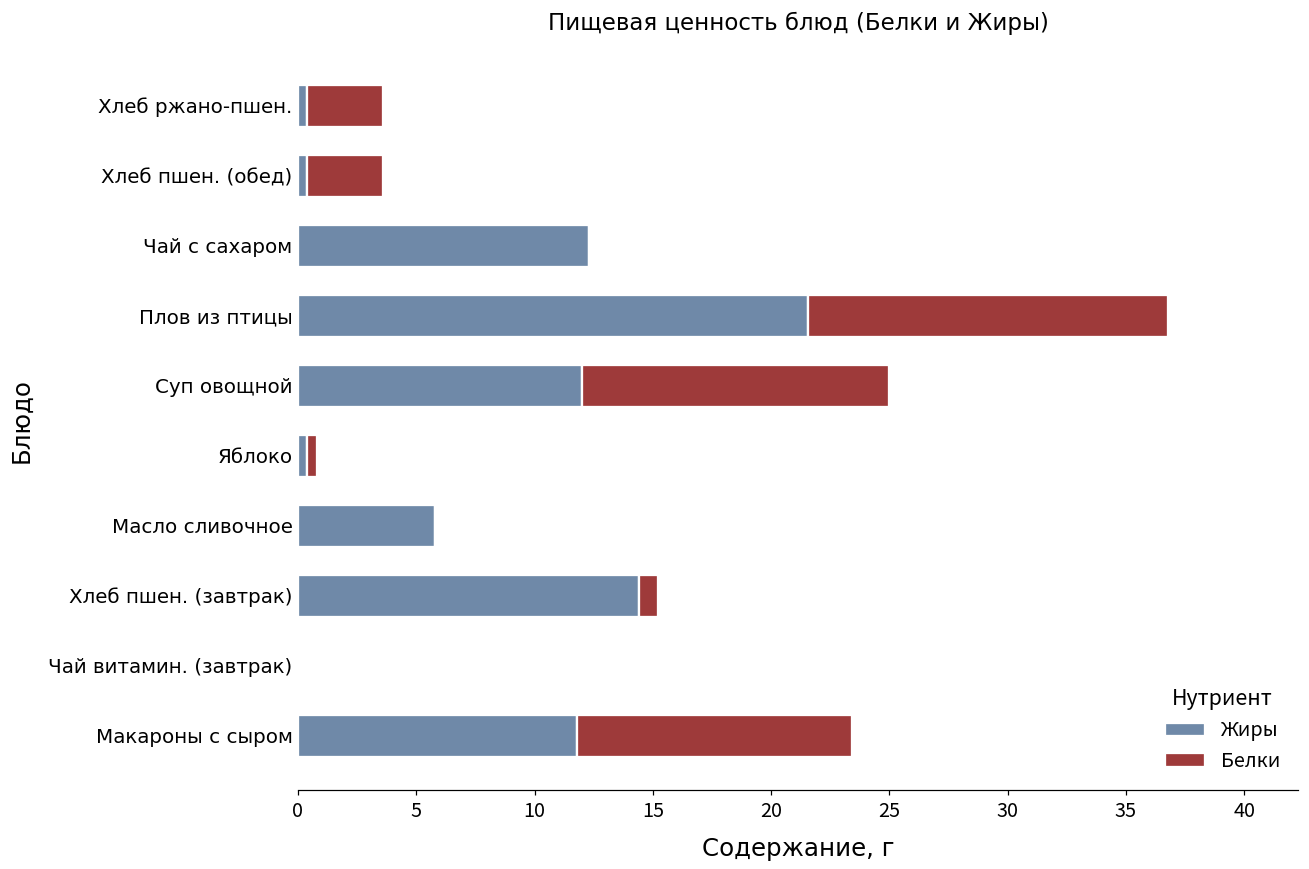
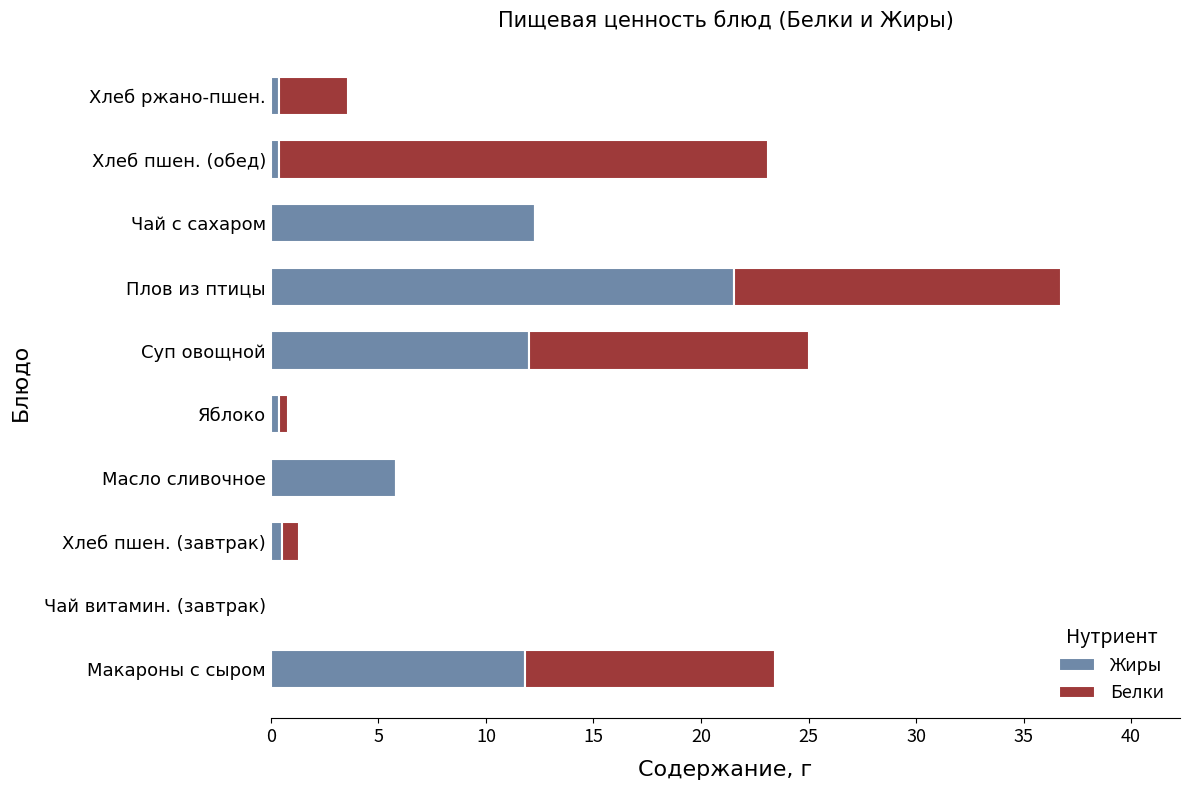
  {
    "Жиры": {
      "Хлеб ржано-пшен.": 0.4,
      "Хлеб пшен. (обед)": 0.4,
      "Чай с сахаром": 12.3,
      "Плов из птицы": 21.6,
      "Суп овощной": 12.0,
      "Яблоко": 0.4,
      "Масло сливочное": 5.8,
-     "Хлеб пшен. (завтрак)": 14.4,
+     "Хлеб пшен. (завтрак)": 0.5,
      "Чай витамин. (завтрак)": 0.0,
      "Макароны с сыром": 11.8
    },
    "Белки": {
      "Хлеб ржано-пшен.": 3.2,
-     "Хлеб пшен. (обед)": 3.2,
+     "Хлеб пшен. (обед)": 22.7,
      "Чай с сахаром": 0.0,
      "Плов из птицы": 15.2,
      "Суп овощной": 13.0,
      "Яблоко": 0.4,
      "Хлеб пшен. (завтрак)": 0.8,
      "Чай витамин. (завтрак)": 0.0,
      "Макароны с сыром": 11.6
    }
  }
